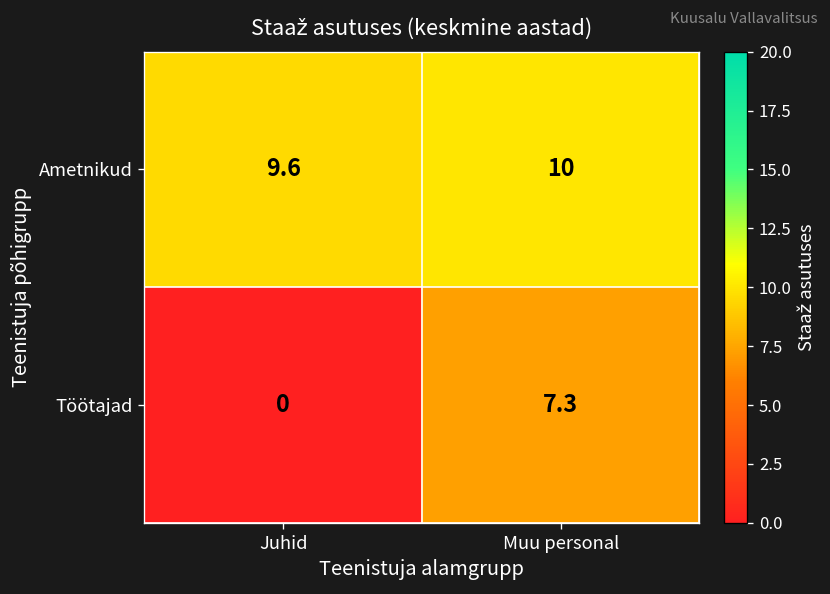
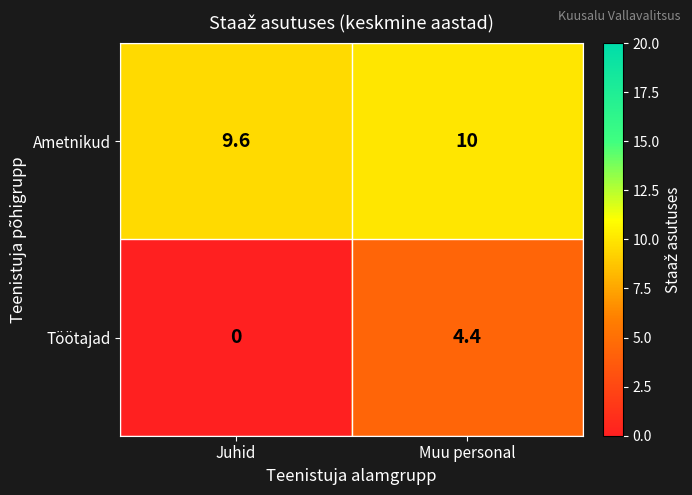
  {
    "Ametnikud": {
      "Juhid": 9.6,
      "Muu personal": 10
    },
    "Töötajad": {
      "Juhid": 0,
-     "Muu personal": 7.3
+     "Muu personal": 4.4
    }
  }
